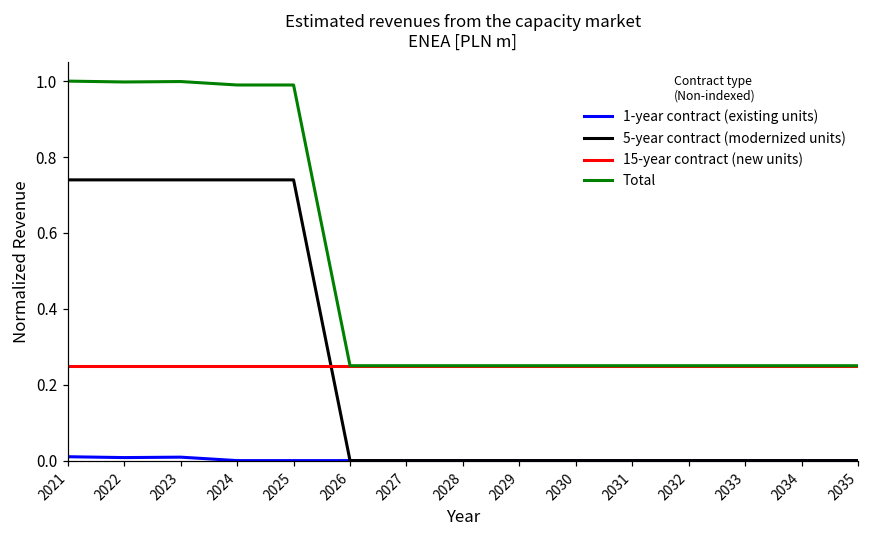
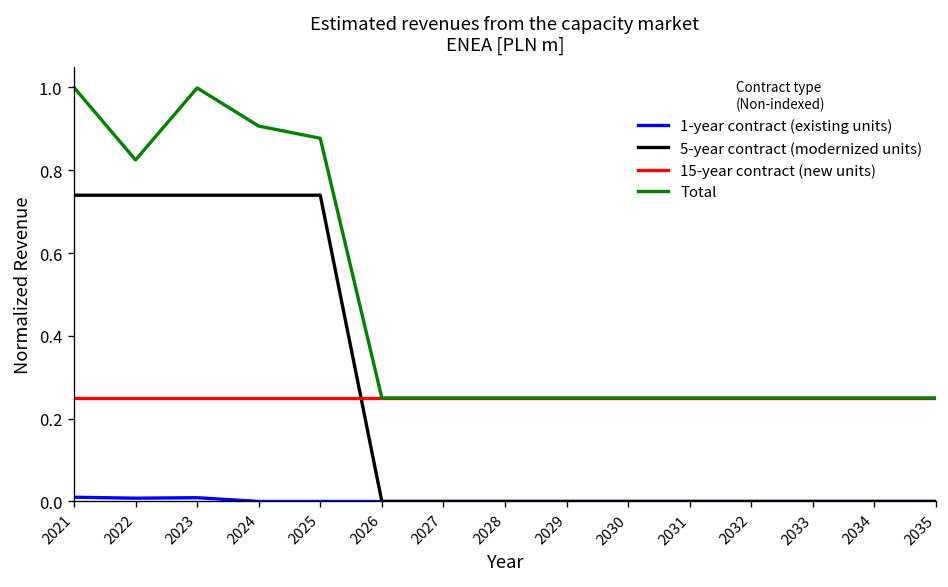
  {
    "1-year contract (existing units)": {
      "2021": 0.01,
      "2022": 0.01,
      "2023": 0.01,
      "2024": 0.00,
      "2025": 0.00
    },
    "5-year contract (modernized units)": {
      "2021": 0.74,
      "2022": 0.74,
      "2023": 0.74,
      "2024": 0.74,
      "2025": 0.74
    },
    "15-year contract (new units)": {
      "2021": 0.25,
      "2022": 0.25,
      "2023": 0.25,
      "2024": 0.25,
      "2025": 0.25
    },
    "Total": {
      "2021": 1.00,
-     "2022": 1.00,
+     "2022": 0.83,
      "2023": 1.00,
-     "2024": 0.99,
-     "2025": 0.99
+     "2024": 0.91,
+     "2025": 0.88
    }
  }
